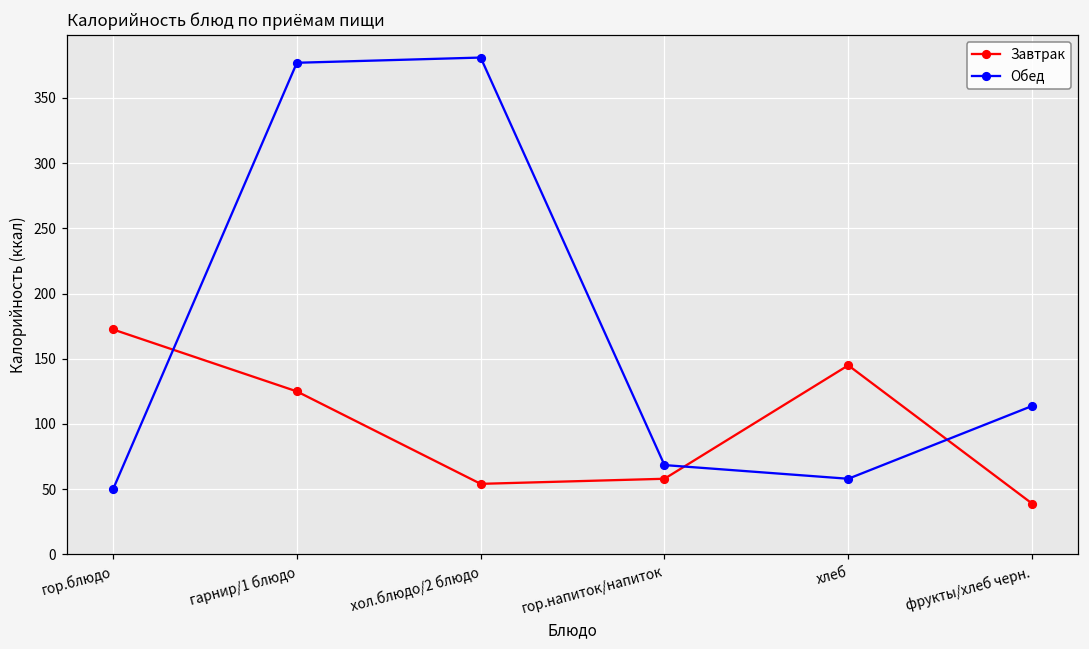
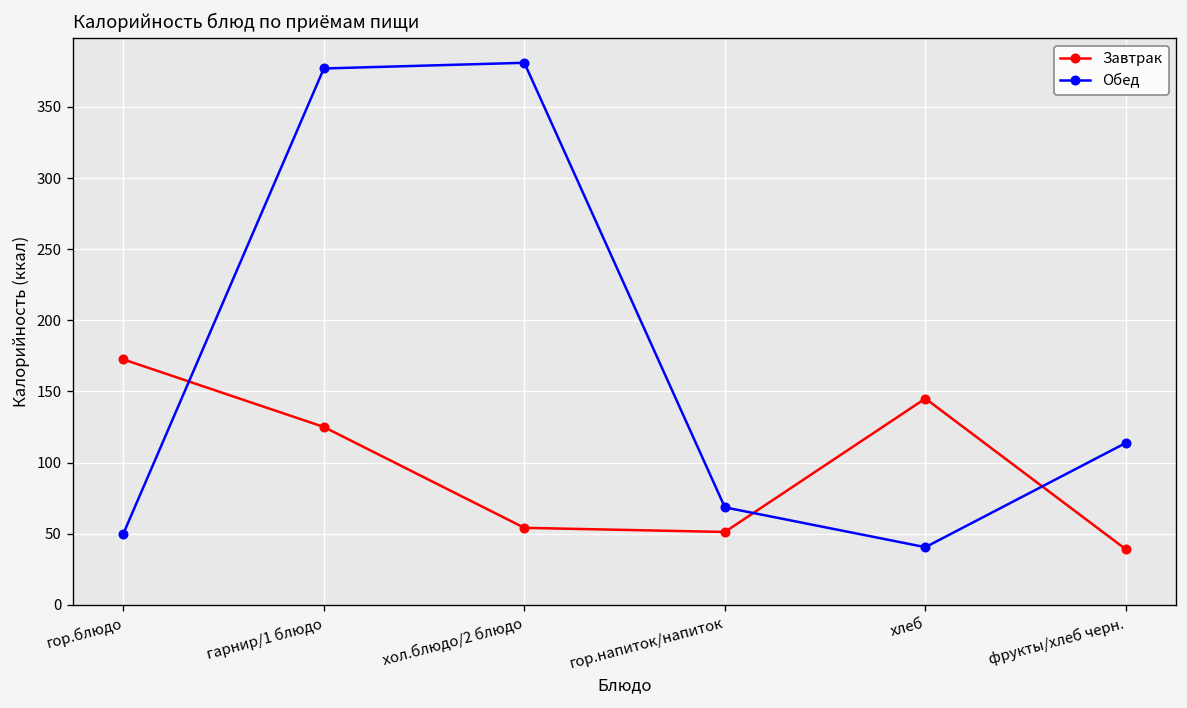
  {
    "Завтрак": {
      "гор.блюдо": 173,
      "гарнир/1 блюдо": 125,
      "хол.блюдо/2 блюдо": 54,
-     "гор.напиток/напиток": 58,
+     "гор.напиток/напиток": 51,
      "хлеб": 145,
      "фрукты/хлеб черн.": 39
    },
    "Обед": {
      "гор.блюдо": 50,
      "гарнир/1 блюдо": 377,
      "хол.блюдо/2 блюдо": 381,
      "гор.напиток/напиток": 69,
-     "хлеб": 58,
+     "хлеб": 41,
      "фрукты/хлеб черн.": 114
    }
  }
